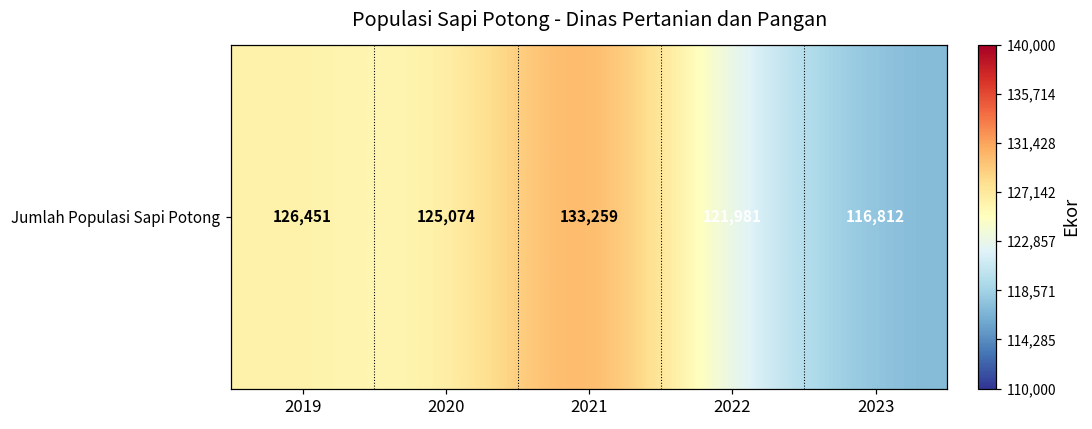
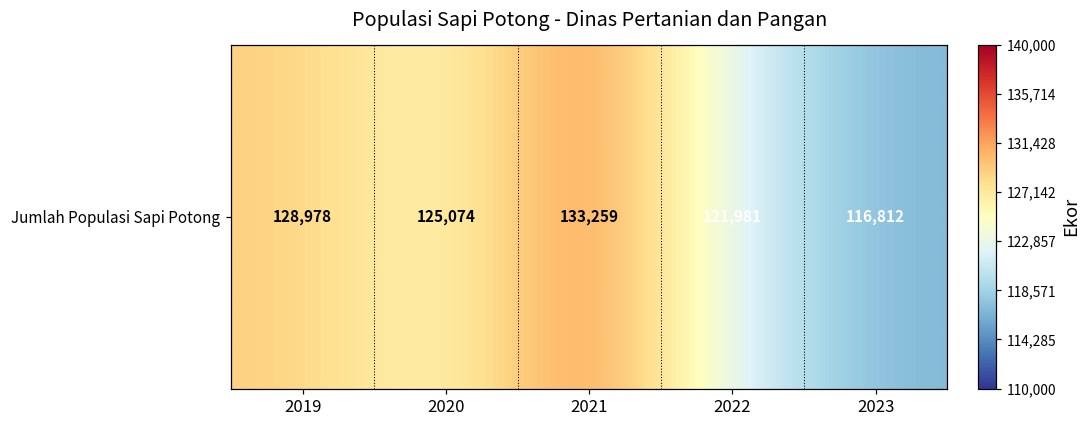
  {
    "Jumlah Populasi Sapi Potong": {
-     "2019": "126,451",
+     "2019": "128,978",
      "2020": "125,074",
      "2021": "133,259",
      "2023": "116,812"
    }
  }
